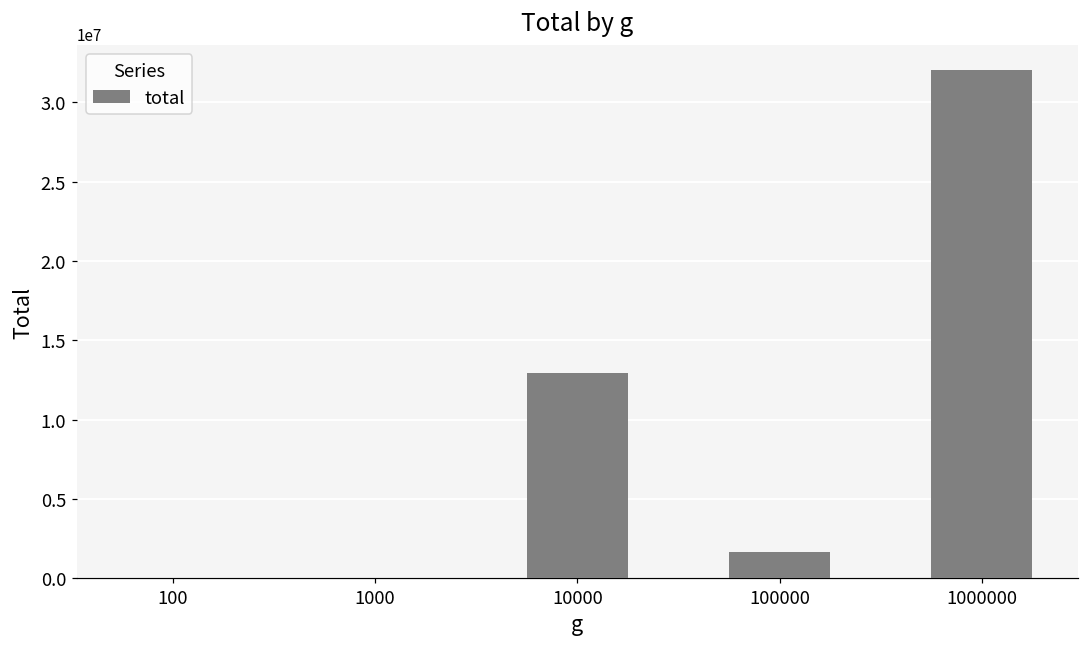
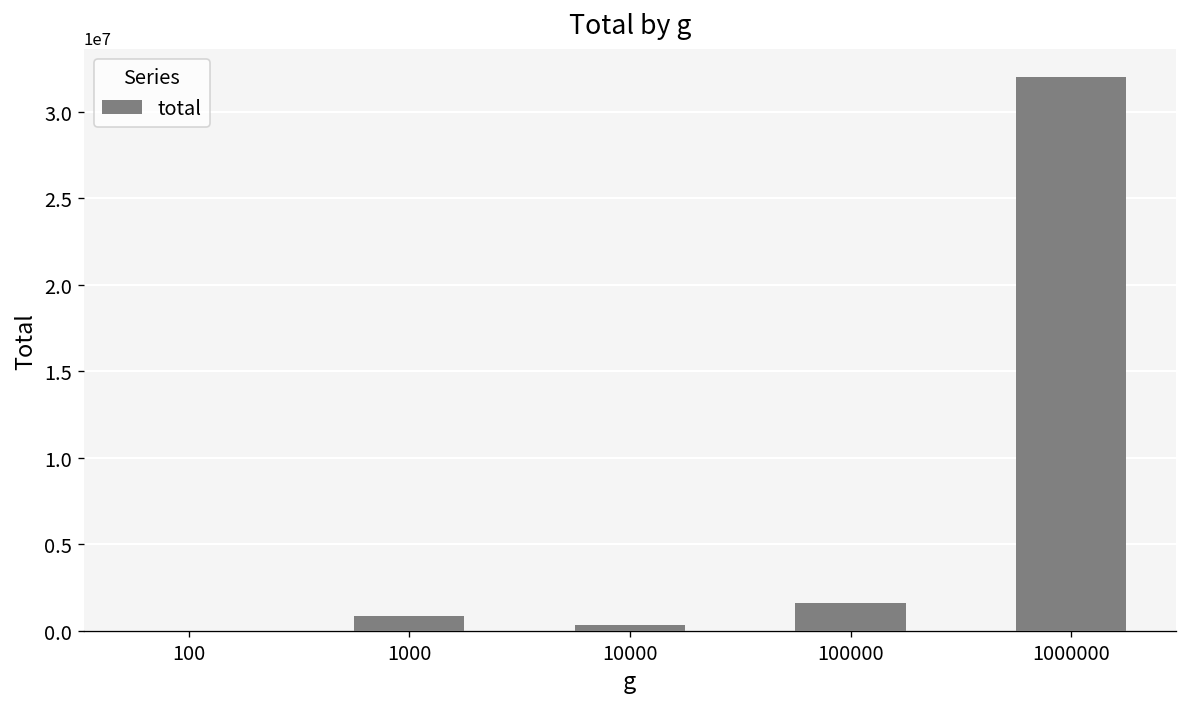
  {
-   "1000": 0,
-   "10000": 13000000,
+   "1000": 900000,
+   "10000": 300000,
    "100000": 1600000,
    "1000000": 32000000
  }
